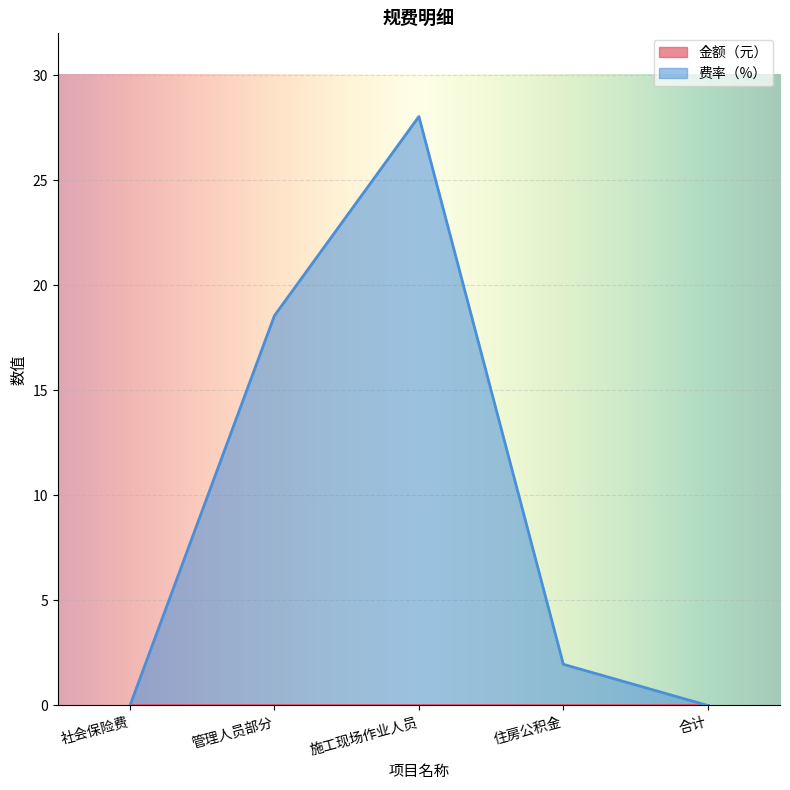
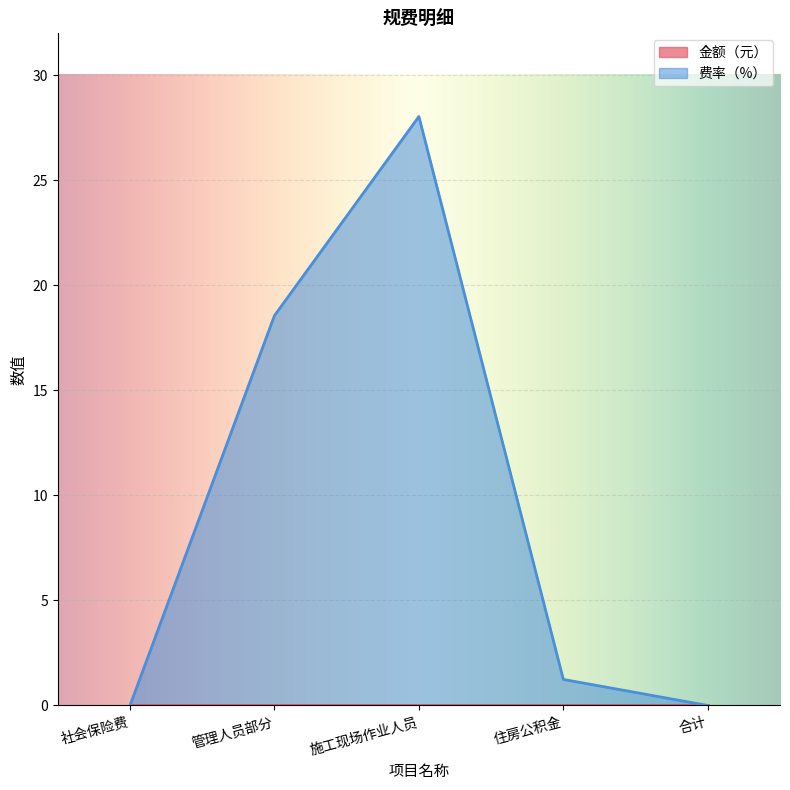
  {
    "金额（元）": {
      "管理人员部分": 0.0,
      "施工现场作业人员": 0.0,
      "住房公积金": 0.0
    },
    "费率（%）": {
      "管理人员部分": 18.6,
      "施工现场作业人员": 28.0,
-     "住房公积金": 2.0
+     "住房公积金": 1.2
    }
  }
